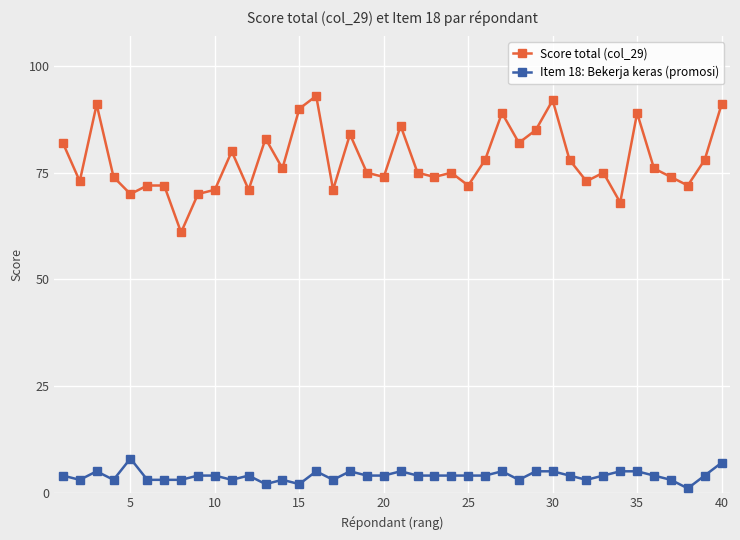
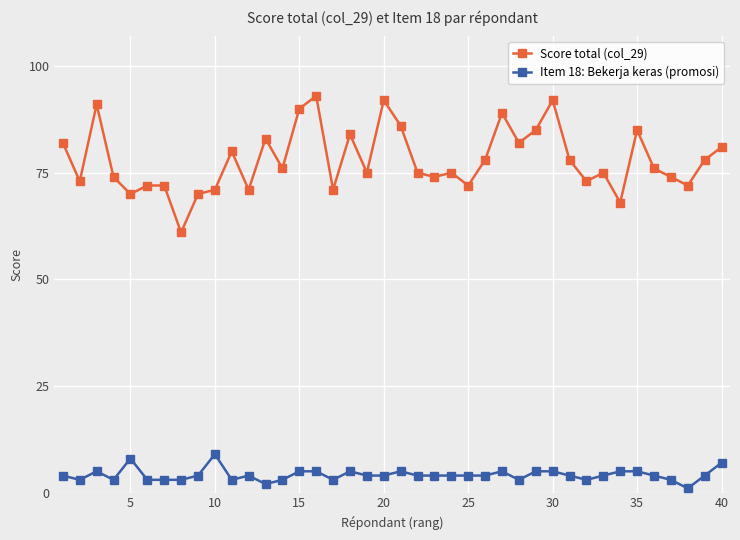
  {
    "Score total (col_29)": {
      "5": 70,
      "10": 71,
      "15": 90,
-     "20": 74,
+     "20": 92,
      "25": 72,
      "30": 92,
-     "35": 89,
-     "40": 91
+     "35": 85,
+     "40": 81
    },
    "Item 18: Bekerja keras (promosi)": {
      "5": 8,
-     "10": 4,
-     "15": 2,
+     "10": 9,
+     "15": 5,
      "20": 4,
      "25": 4,
      "30": 5,
      "35": 5,
      "40": 7
    }
  }
